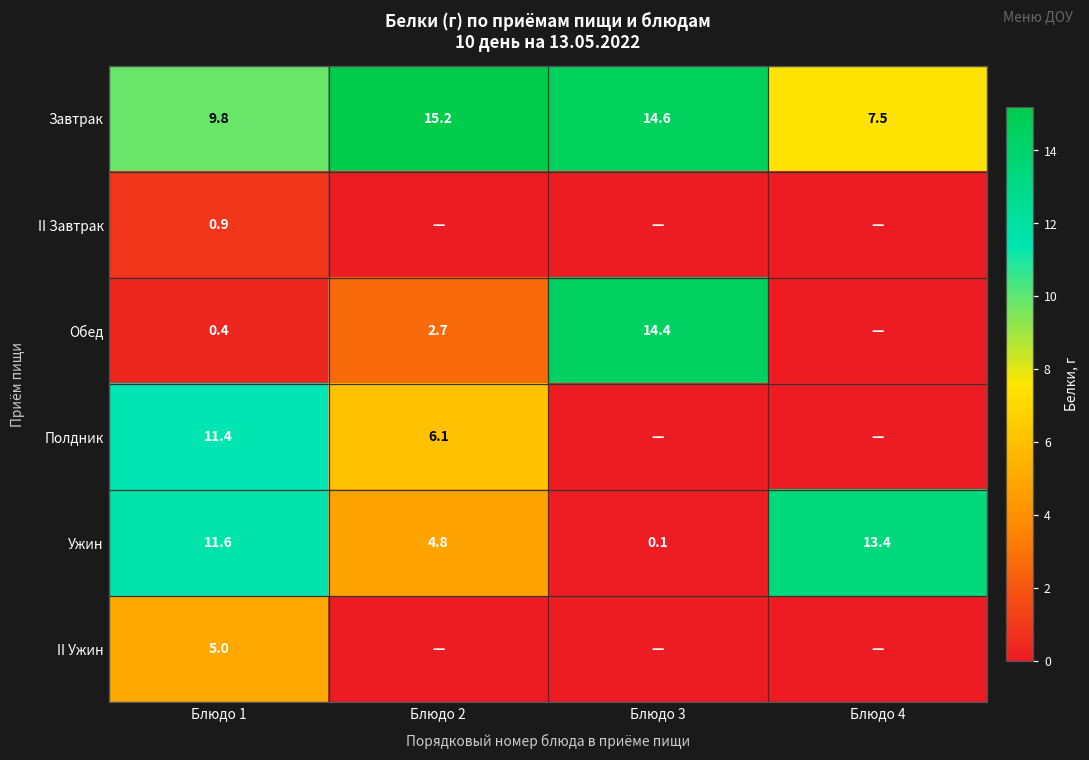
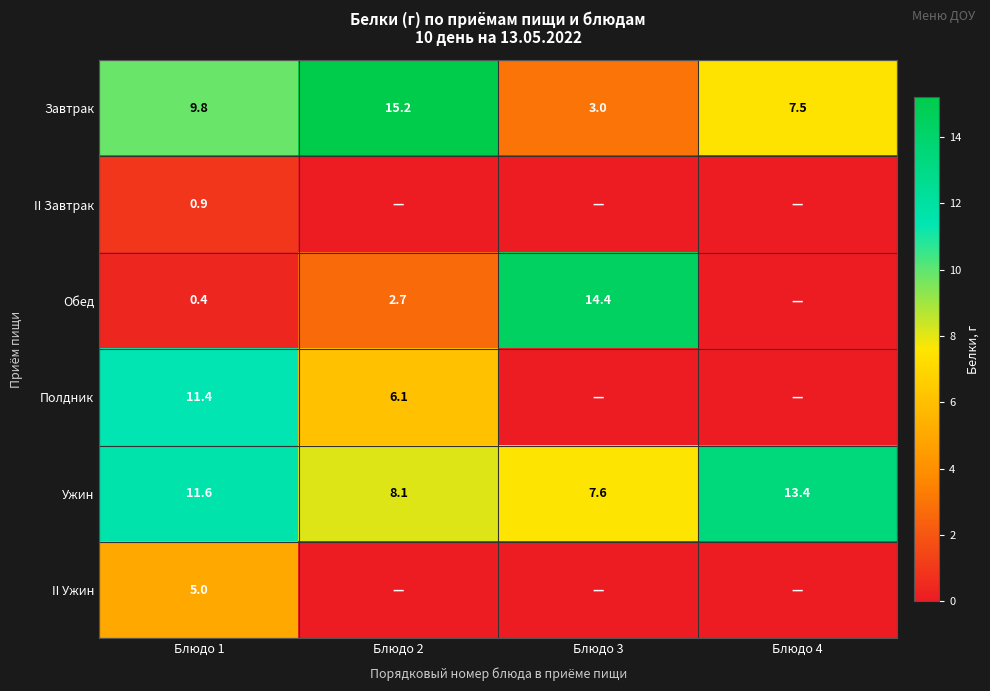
  {
    "Завтрак": {
      "Блюдо 1": 9.8,
      "Блюдо 2": 15.2,
-     "Блюдо 3": 14.6,
+     "Блюдо 3": 3.0,
      "Блюдо 4": 7.5
    },
    "II Завтрак": {
      "Блюдо 1": 0.9
    },
    "Обед": {
      "Блюдо 1": 0.4,
      "Блюдо 2": 2.7,
      "Блюдо 3": 14.4
    },
    "Полдник": {
      "Блюдо 1": 11.4,
      "Блюдо 2": 6.1
    },
    "Ужин": {
      "Блюдо 1": 11.6,
-     "Блюдо 2": 4.8,
-     "Блюдо 3": 0.1,
+     "Блюдо 2": 8.1,
+     "Блюдо 3": 7.6,
      "Блюдо 4": 13.4
    },
    "II Ужин": {
      "Блюдо 1": 5.0
    }
  }
